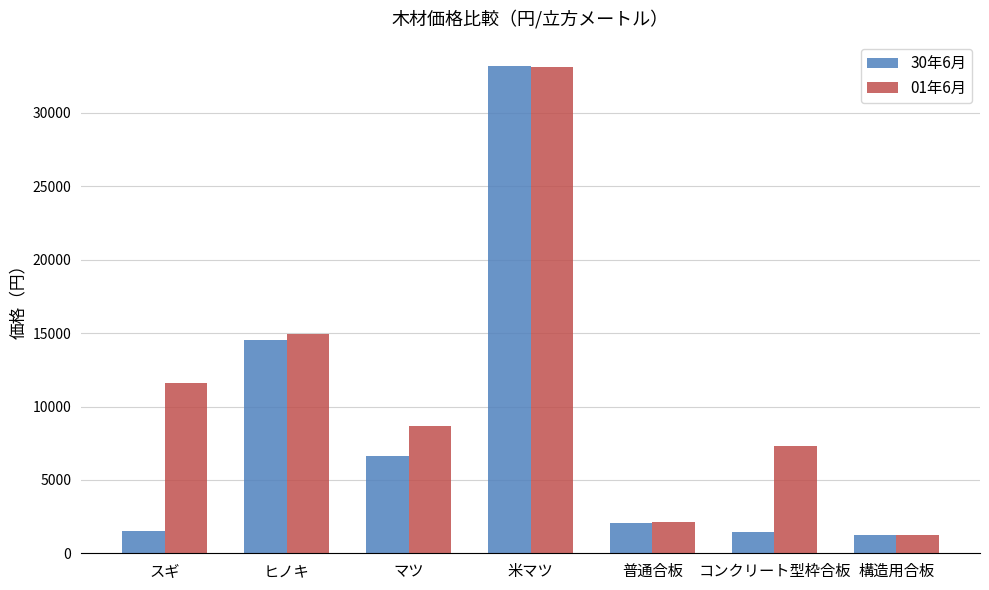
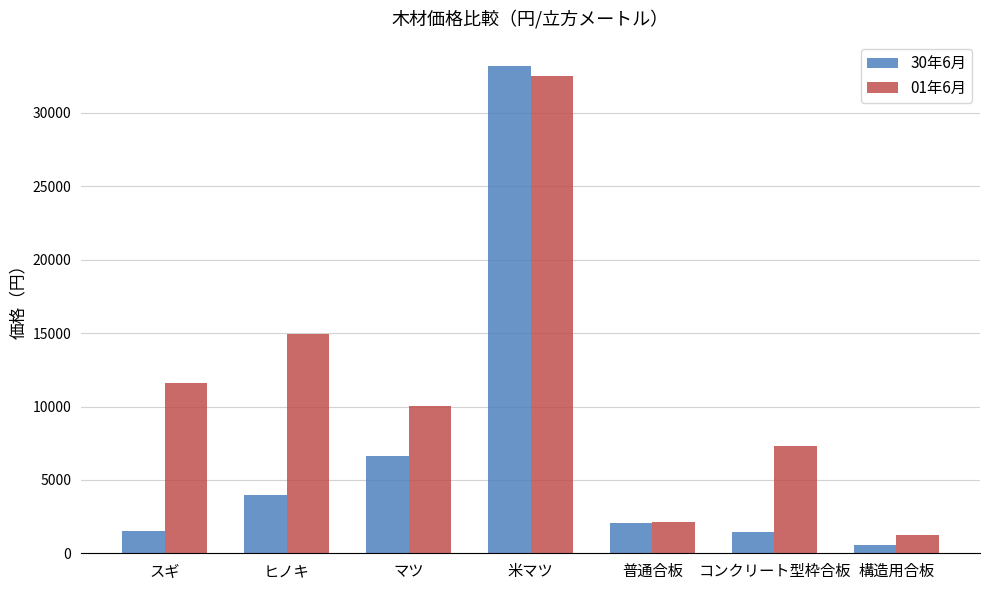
  {
    "30年6月": {
      "スギ": 1500,
-     "ヒノキ": 14500,
+     "ヒノキ": 3900,
      "マツ": 6600,
      "米マツ": 33200,
      "普通合板": 2100,
      "コンクリート型枠合板": 1500,
-     "構造用合板": 1200
+     "構造用合板": 600
    },
    "01年6月": {
      "スギ": 11600,
      "ヒノキ": 14900,
-     "マツ": 8700,
-     "米マツ": 33100,
+     "マツ": 10000,
+     "米マツ": 32500,
      "普通合板": 2200,
      "コンクリート型枠合板": 7300,
      "構造用合板": 1200
    }
  }
